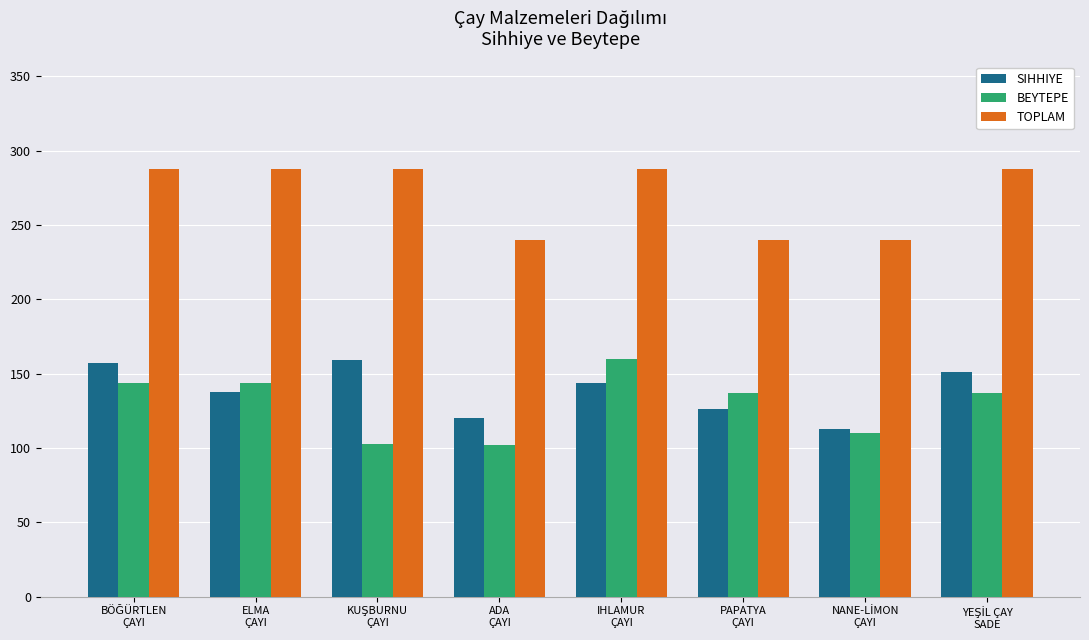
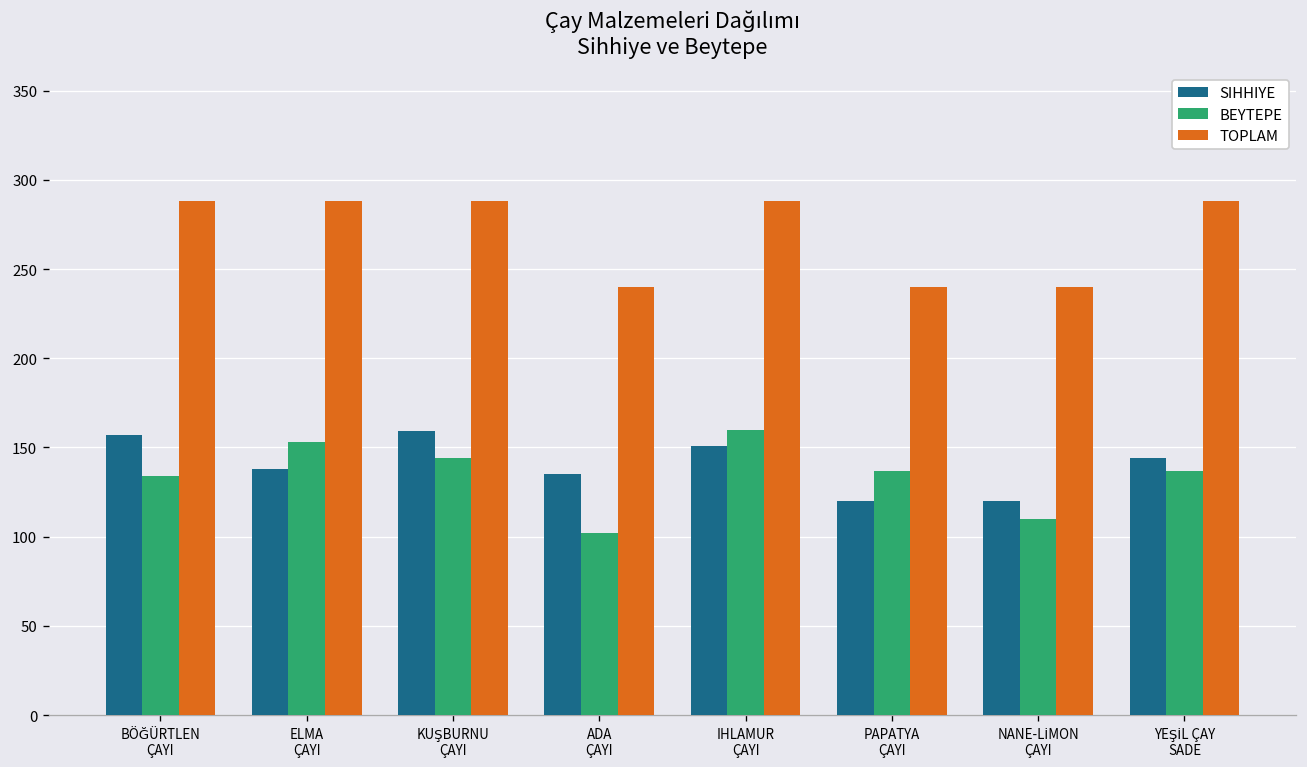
  {
    "SIHHIYE": {
      "BÖĞÜRTLEN ÇAYI": 157,
      "ELMA ÇAYI": 138,
      "KUŞBURNU ÇAYI": 159,
-     "ADA ÇAYI": 120,
-     "IHLAMUR ÇAYI": 144,
-     "PAPATYA ÇAYI": 126,
-     "NANE-LİMON ÇAYI": 113,
-     "YEŞİL ÇAY SADE": 151
+     "ADA ÇAYI": 135,
+     "IHLAMUR ÇAYI": 151,
+     "PAPATYA ÇAYI": 120,
+     "NANE-LİMON ÇAYI": 120,
+     "YEŞİL ÇAY SADE": 144
    },
    "BEYTEPE": {
-     "BÖĞÜRTLEN ÇAYI": 144,
-     "ELMA ÇAYI": 144,
-     "KUŞBURNU ÇAYI": 103,
+     "BÖĞÜRTLEN ÇAYI": 134,
+     "ELMA ÇAYI": 153,
+     "KUŞBURNU ÇAYI": 144,
      "ADA ÇAYI": 102,
      "IHLAMUR ÇAYI": 160,
      "PAPATYA ÇAYI": 137,
      "NANE-LİMON ÇAYI": 110,
      "YEŞİL ÇAY SADE": 137
    },
    "TOPLAM": {
      "BÖĞÜRTLEN ÇAYI": 288,
      "ELMA ÇAYI": 288,
      "KUŞBURNU ÇAYI": 288,
      "ADA ÇAYI": 240,
      "IHLAMUR ÇAYI": 288,
      "PAPATYA ÇAYI": 240,
      "NANE-LİMON ÇAYI": 240,
      "YEŞİL ÇAY SADE": 288
    }
  }
